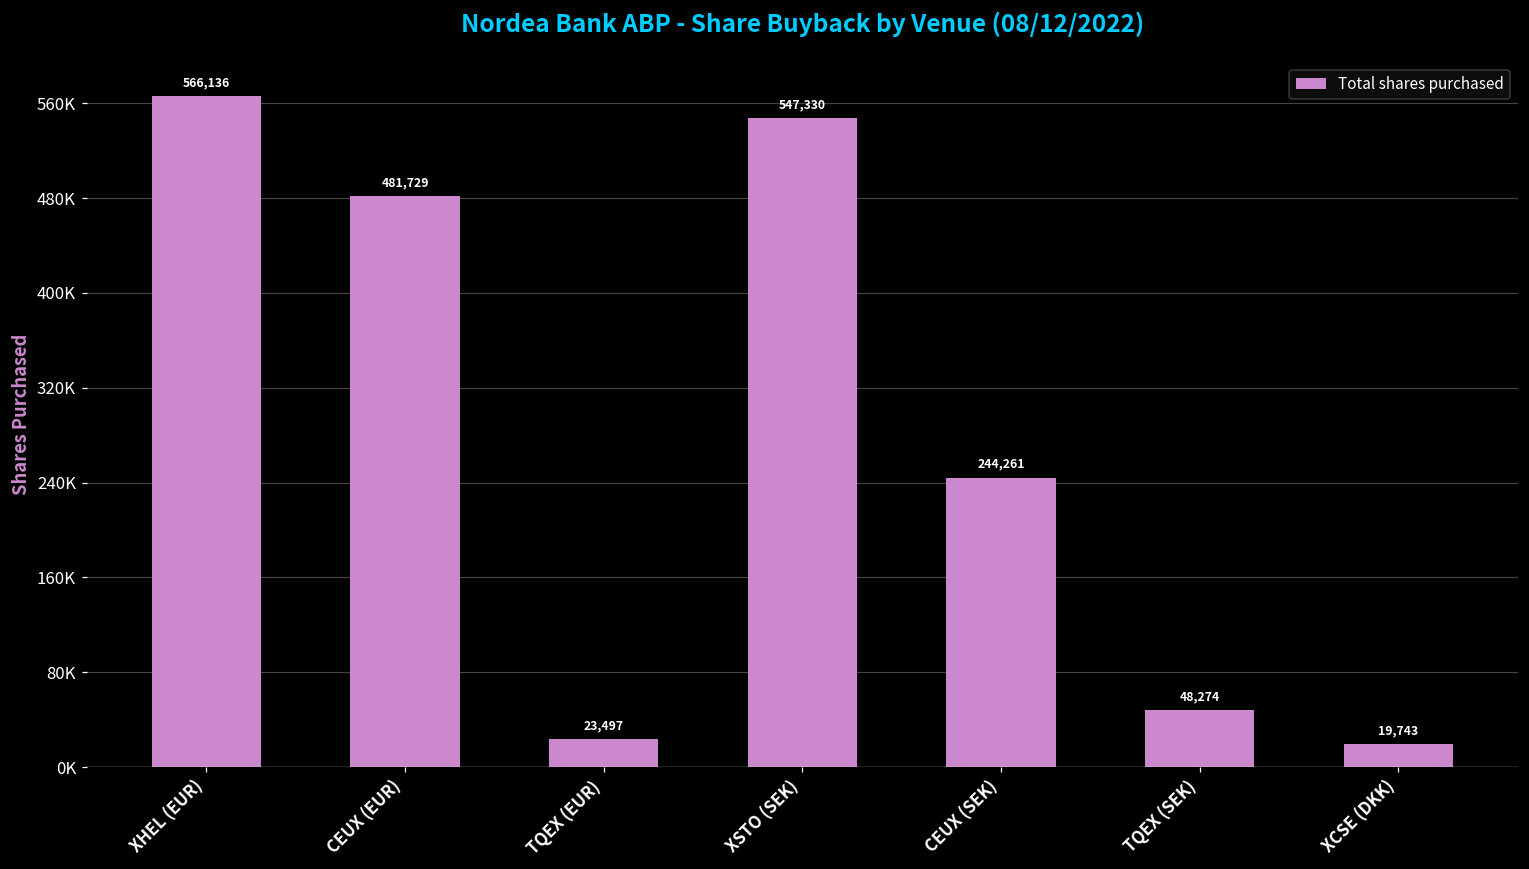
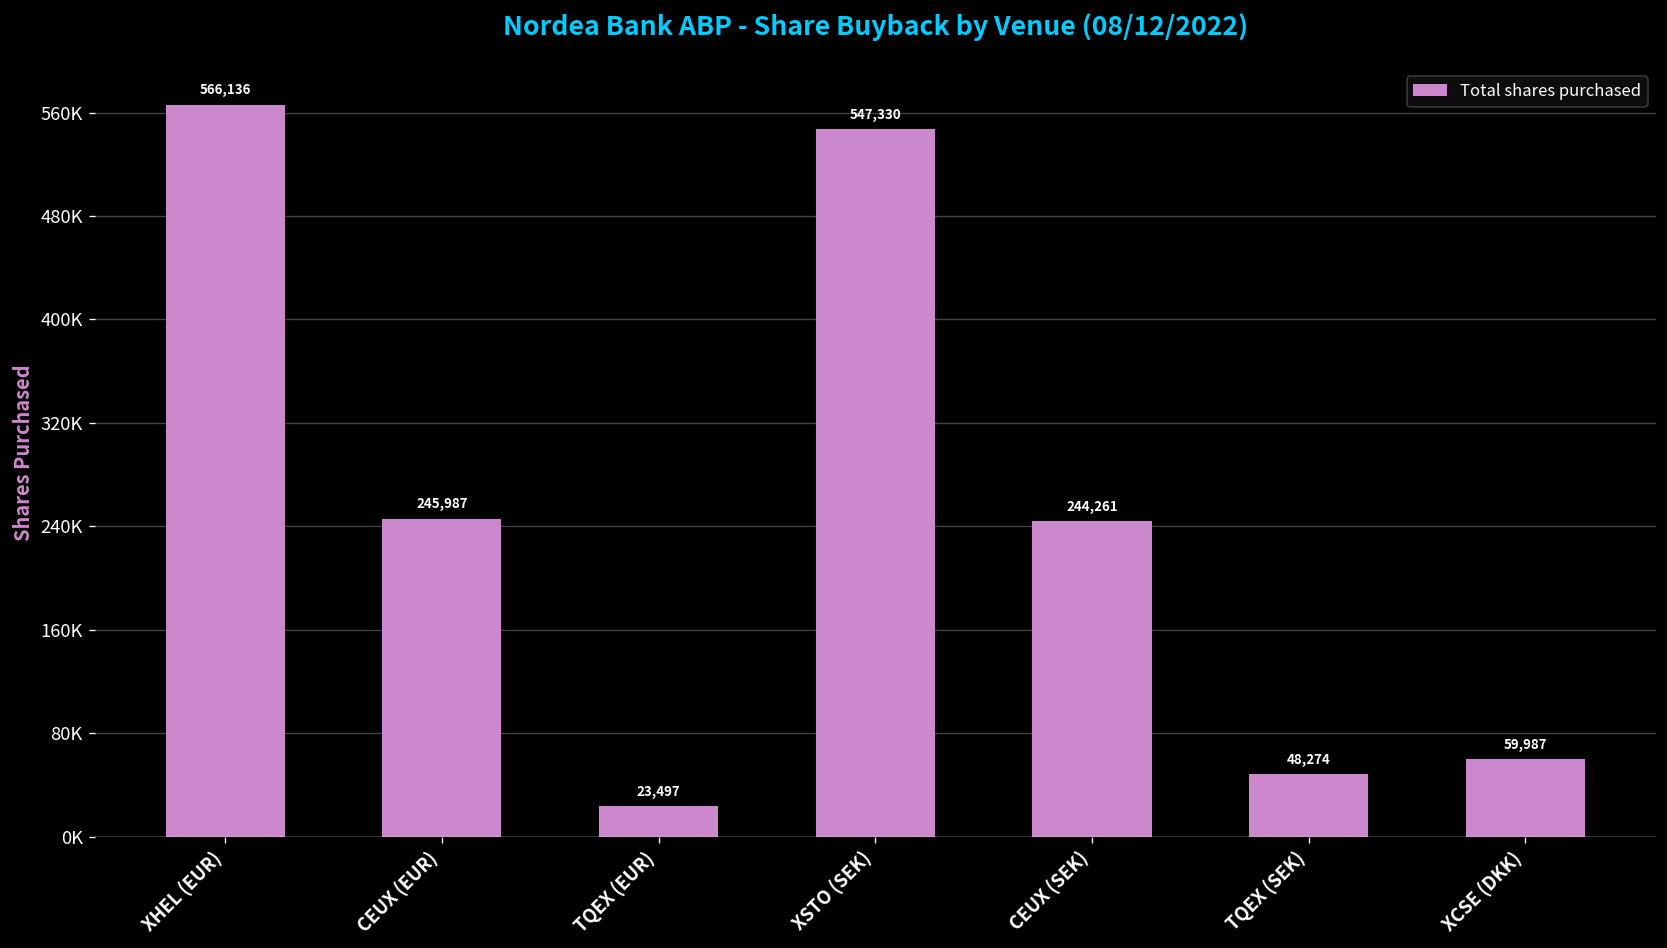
  {
    "XHEL (EUR)": "566,136",
-   "CEUX (EUR)": "481,729",
+   "CEUX (EUR)": "245,987",
    "TQEX (EUR)": "23,497",
    "XSTO (SEK)": "547,330",
    "CEUX (SEK)": "244,261",
    "TQEX (SEK)": "48,274",
-   "XCSE (DKK)": "19,743"
+   "XCSE (DKK)": "59,987"
  }
